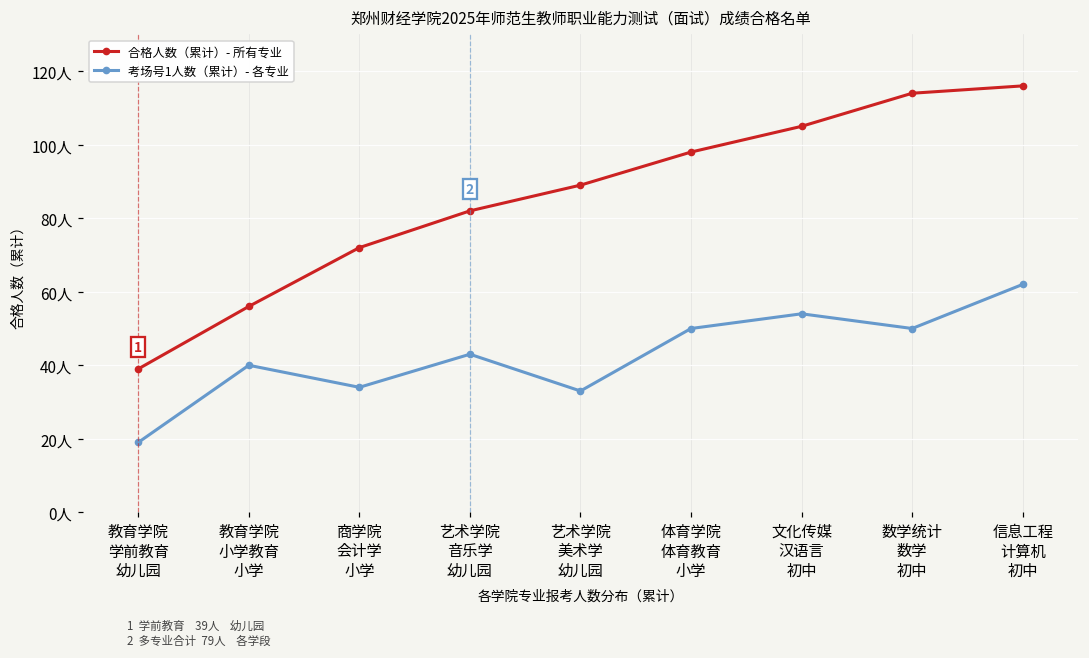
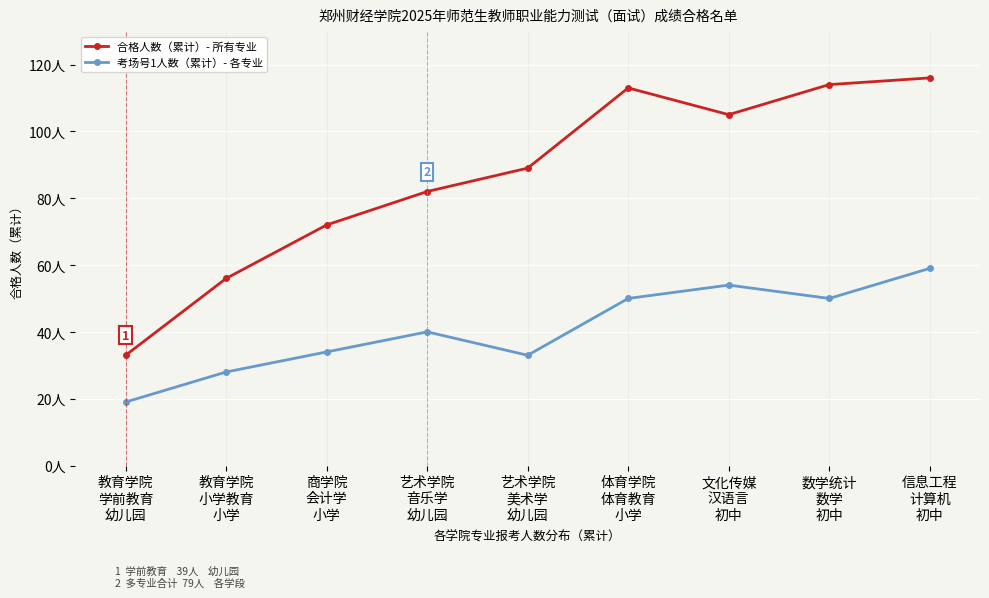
  {
    "合格人数（累计）- 所有专业": {
-     "教育学院 学前教育 幼儿园": "39人",
+     "教育学院 学前教育 幼儿园": "33人",
      "教育学院 小学教育 小学": "56人",
      "商学院 会计学 小学": "72人",
      "艺术学院 美术学 幼儿园": "89人",
-     "体育学院 体育教育 小学": "98人",
+     "体育学院 体育教育 小学": "113人",
      "文化传媒 汉语言 初中": "105人",
      "数学统计 数学 初中": "114人",
      "信息工程 计算机 初中": "116人"
    },
    "考场号1人数（累计）- 各专业": {
      "教育学院 学前教育 幼儿园": "19人",
-     "教育学院 小学教育 小学": "40人",
+     "教育学院 小学教育 小学": "28人",
      "商学院 会计学 小学": "34人",
-     "艺术学院 音乐学 幼儿园": "43人",
+     "艺术学院 音乐学 幼儿园": "40人",
      "艺术学院 美术学 幼儿园": "33人",
      "体育学院 体育教育 小学": "50人",
      "文化传媒 汉语言 初中": "54人",
      "数学统计 数学 初中": "50人",
-     "信息工程 计算机 初中": "62人"
+     "信息工程 计算机 初中": "59人"
    }
  }
